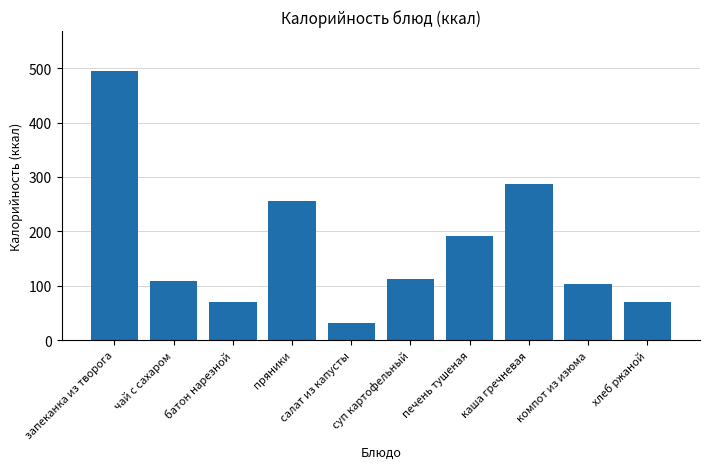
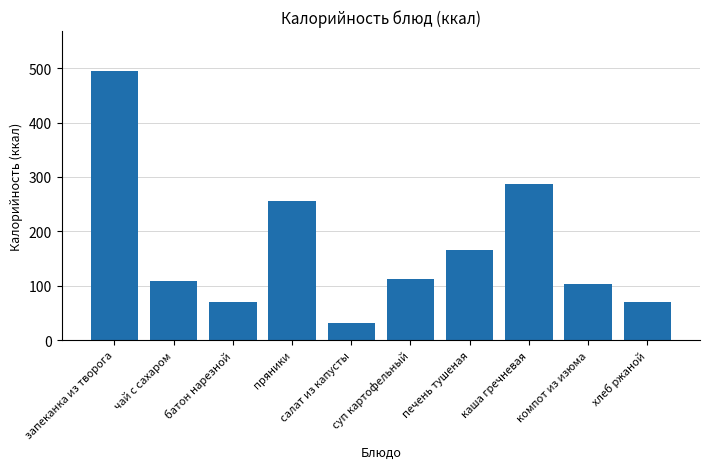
  {
    "запеканка из творога": 490,
    "чай с сахаром": 110,
    "батон нарезной": 70,
    "пряники": 260,
    "салат из капусты": 30,
    "суп картофельный": 110,
-   "печень тушеная": 190,
+   "печень тушеная": 170,
    "каша гречневая": 290,
    "компот из изюма": 100,
    "хлеб ржаной": 70
  }
